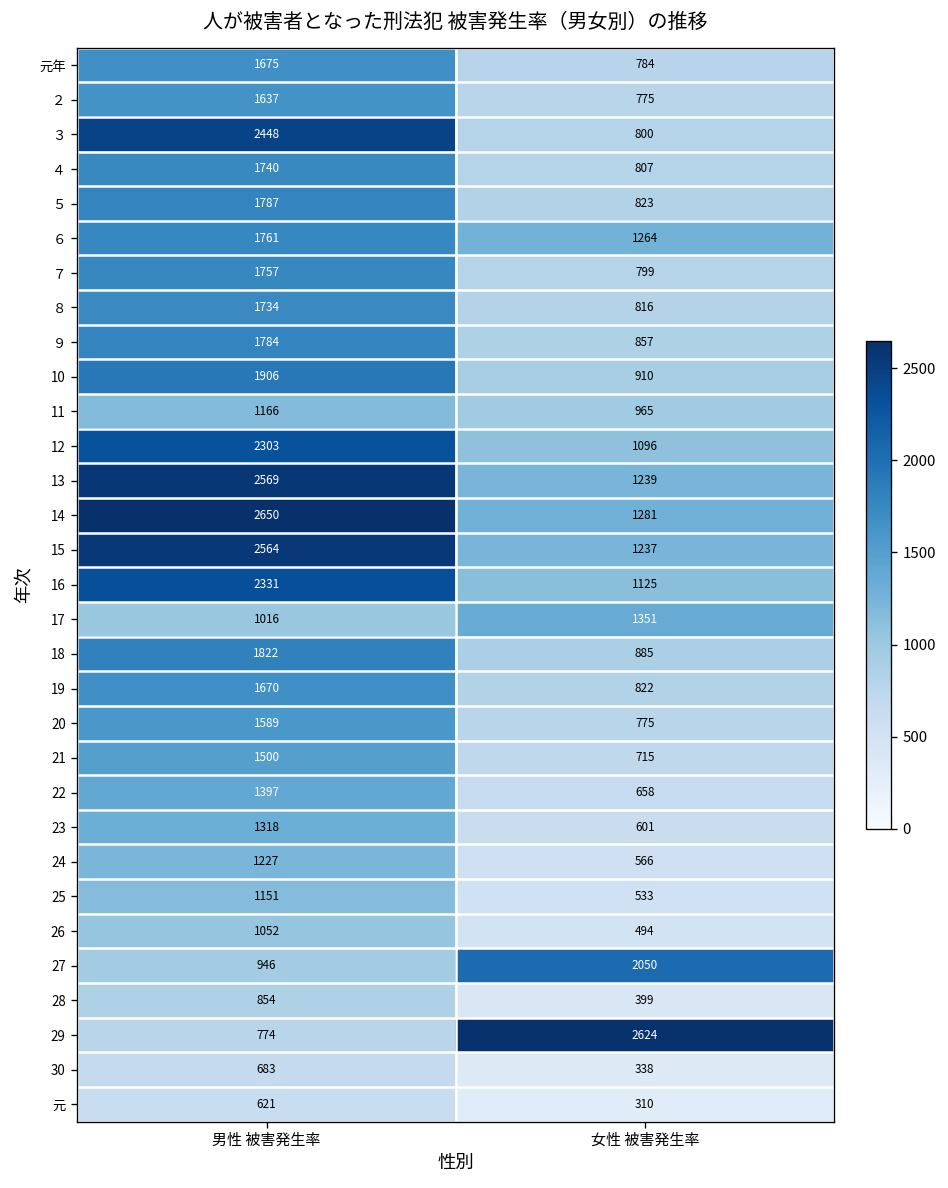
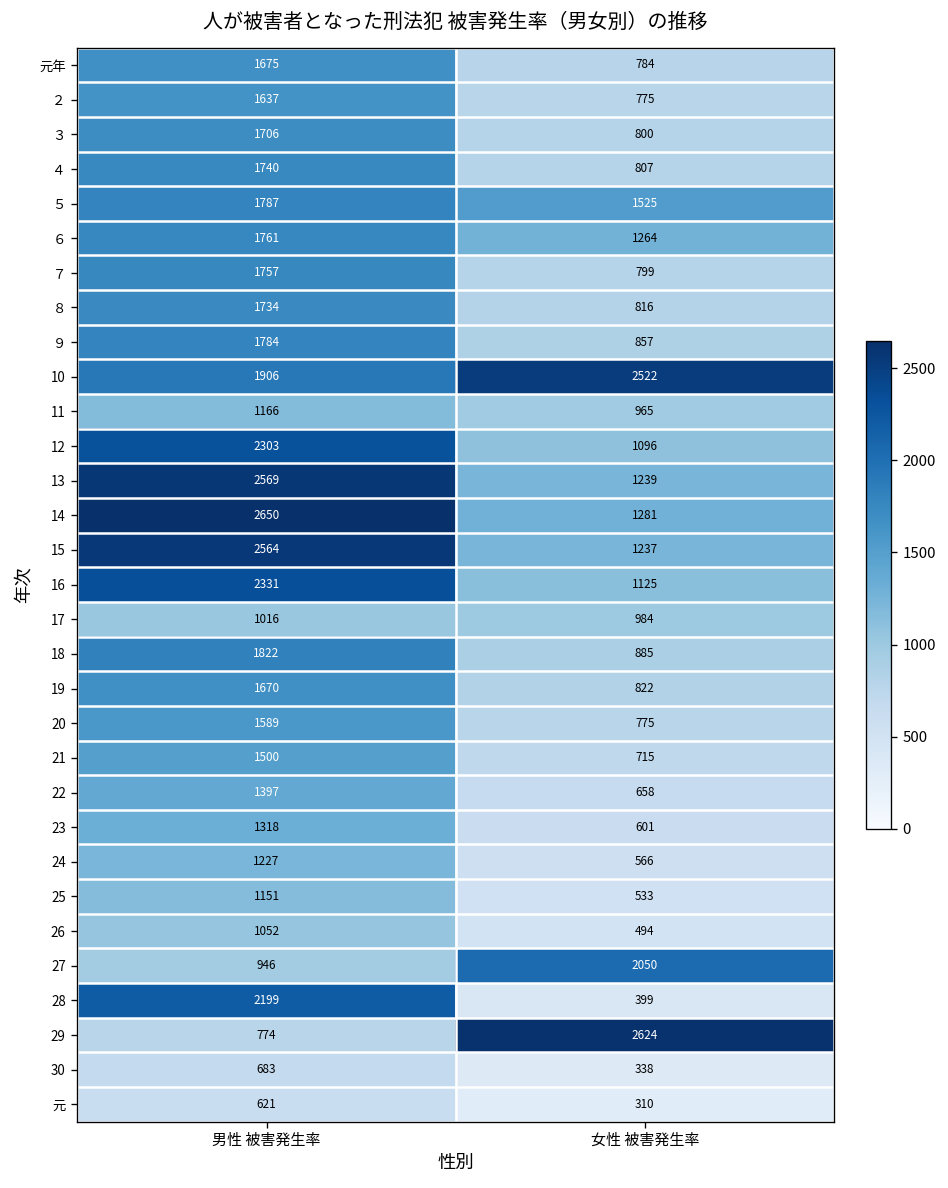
  {
    "元年": {
      "男性 被害発生率": 1675,
      "女性 被害発生率": 784
    },
    "２": {
      "男性 被害発生率": 1637,
      "女性 被害発生率": 775
    },
    "３": {
-     "男性 被害発生率": 2448,
+     "男性 被害発生率": 1706,
      "女性 被害発生率": 800
    },
    "４": {
      "男性 被害発生率": 1740,
      "女性 被害発生率": 807
    },
    "５": {
      "男性 被害発生率": 1787,
-     "女性 被害発生率": 823
+     "女性 被害発生率": 1525
    },
    "６": {
      "男性 被害発生率": 1761,
      "女性 被害発生率": 1264
    },
    "７": {
      "男性 被害発生率": 1757,
      "女性 被害発生率": 799
    },
    "８": {
      "男性 被害発生率": 1734,
      "女性 被害発生率": 816
    },
    "９": {
      "男性 被害発生率": 1784,
      "女性 被害発生率": 857
    },
    "10": {
      "男性 被害発生率": 1906,
-     "女性 被害発生率": 910
+     "女性 被害発生率": 2522
    },
    "11": {
      "男性 被害発生率": 1166,
      "女性 被害発生率": 965
    },
    "12": {
      "男性 被害発生率": 2303,
      "女性 被害発生率": 1096
    },
    "13": {
      "男性 被害発生率": 2569,
      "女性 被害発生率": 1239
    },
    "14": {
      "男性 被害発生率": 2650,
      "女性 被害発生率": 1281
    },
    "15": {
      "男性 被害発生率": 2564,
      "女性 被害発生率": 1237
    },
    "16": {
      "男性 被害発生率": 2331,
      "女性 被害発生率": 1125
    },
    "17": {
      "男性 被害発生率": 1016,
-     "女性 被害発生率": 1351
+     "女性 被害発生率": 984
    },
    "18": {
      "男性 被害発生率": 1822,
      "女性 被害発生率": 885
    },
    "19": {
      "男性 被害発生率": 1670,
      "女性 被害発生率": 822
    },
    "20": {
      "男性 被害発生率": 1589,
      "女性 被害発生率": 775
    },
    "21": {
      "男性 被害発生率": 1500,
      "女性 被害発生率": 715
    },
    "22": {
      "男性 被害発生率": 1397,
      "女性 被害発生率": 658
    },
    "23": {
      "男性 被害発生率": 1318,
      "女性 被害発生率": 601
    },
    "24": {
      "男性 被害発生率": 1227,
      "女性 被害発生率": 566
    },
    "25": {
      "男性 被害発生率": 1151,
      "女性 被害発生率": 533
    },
    "26": {
      "男性 被害発生率": 1052,
      "女性 被害発生率": 494
    },
    "27": {
      "男性 被害発生率": 946,
      "女性 被害発生率": 2050
    },
    "28": {
-     "男性 被害発生率": 854,
+     "男性 被害発生率": 2199,
      "女性 被害発生率": 399
    },
    "29": {
      "男性 被害発生率": 774,
      "女性 被害発生率": 2624
    },
    "30": {
      "男性 被害発生率": 683,
      "女性 被害発生率": 338
    },
    "元": {
      "男性 被害発生率": 621,
      "女性 被害発生率": 310
    }
  }
